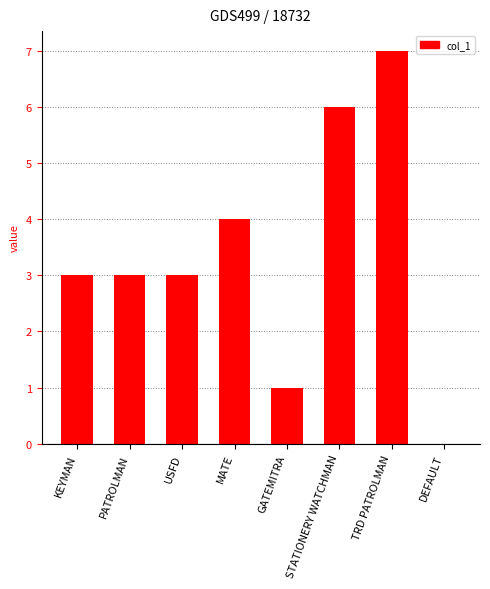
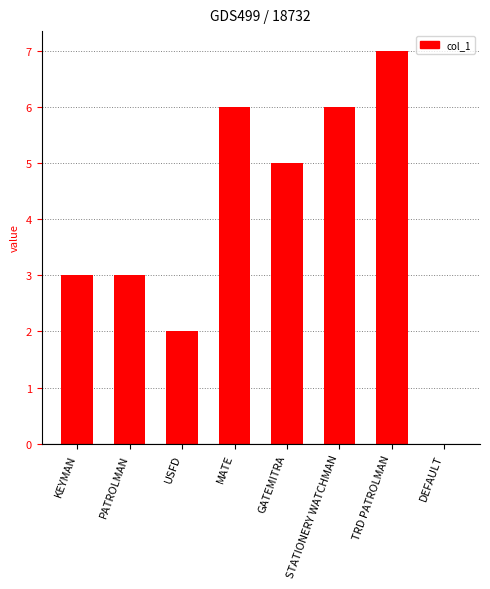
  {
    "KEYMAN": 3,
    "PATROLMAN": 3,
-   "USFD": 3,
-   "MATE": 4,
-   "GATEMITRA": 1,
+   "USFD": 2,
+   "MATE": 6,
+   "GATEMITRA": 5,
    "STATIONERY WATCHMAN": 6,
    "TRD PATROLMAN": 7,
    "DEFAULT": 0
  }
